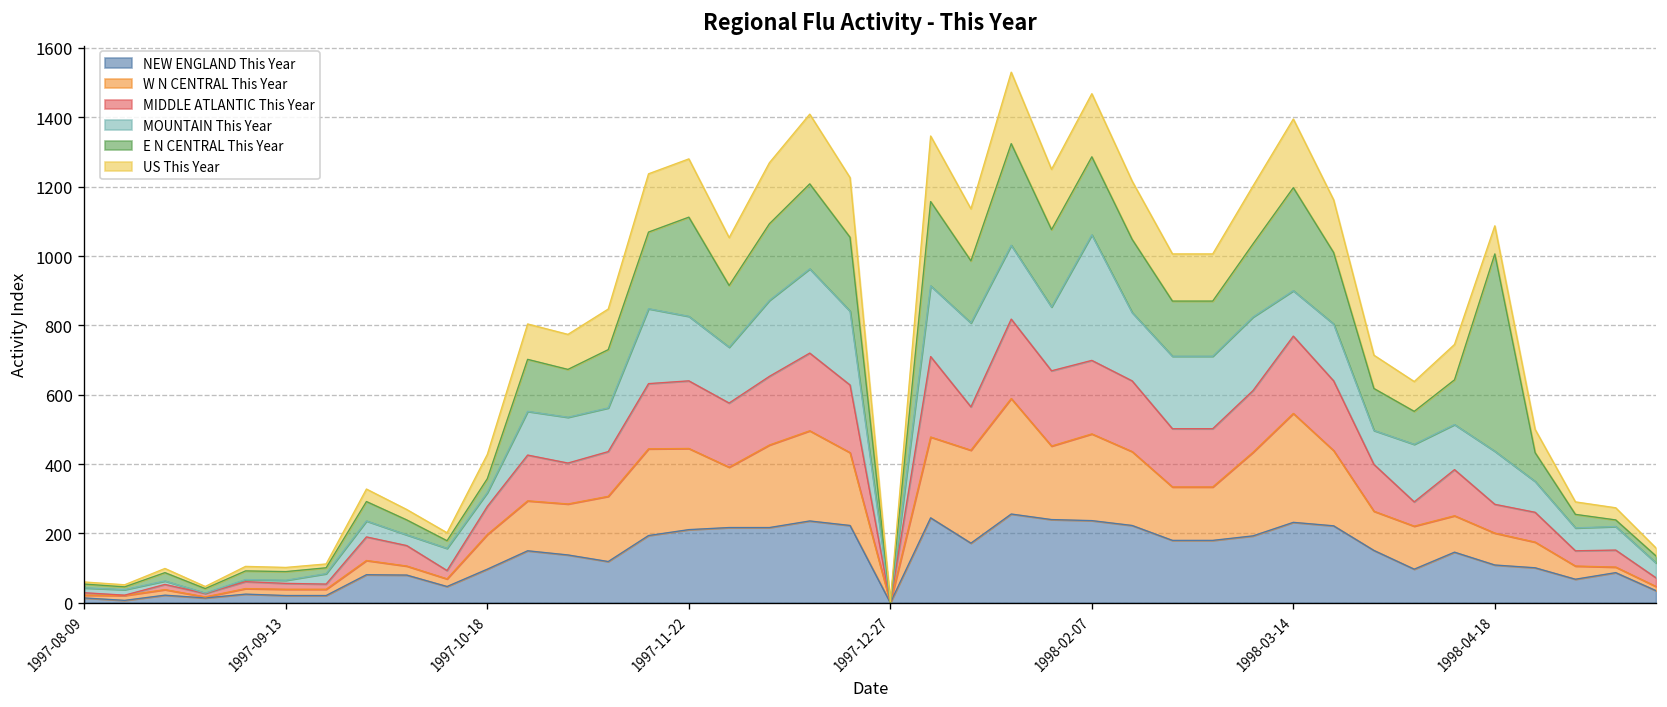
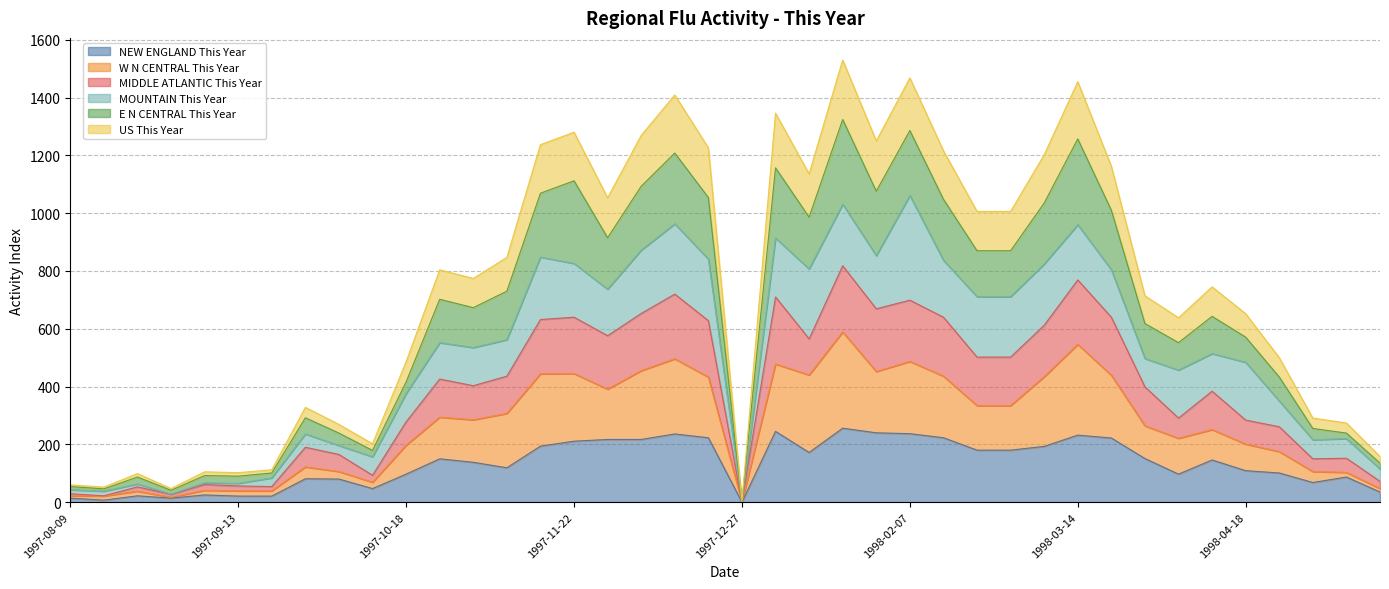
  {
    "NEW ENGLAND This Year": {
      "1997-09-13": 20,
      "1997-10-18": 100,
      "1997-11-22": 210,
      "1998-02-07": 240,
      "1998-03-14": 230,
      "1998-04-18": 110
    },
    "MIDDLE ATLANTIC This Year": {
      "1997-09-13": 20,
      "1997-10-18": 80,
      "1997-11-22": 200,
      "1998-02-07": 210,
      "1998-03-14": 220,
      "1998-04-18": 80
    },
    "MOUNTAIN This Year": {
      "1997-08-09": 10,
      "1997-09-13": 10,
-     "1997-10-18": 40,
+     "1997-10-18": 100,
      "1997-11-22": 190,
      "1998-02-07": 360,
-     "1998-03-14": 130,
-     "1998-04-18": 150
+     "1998-03-14": 190,
+     "1998-04-18": 200
    },
    "E N CENTRAL This Year": {
      "1997-09-13": 30,
      "1997-10-18": 40,
      "1997-11-22": 290,
      "1998-02-07": 230,
      "1998-03-14": 300,
-     "1998-04-18": 570
+     "1998-04-18": 90
    }
  }
